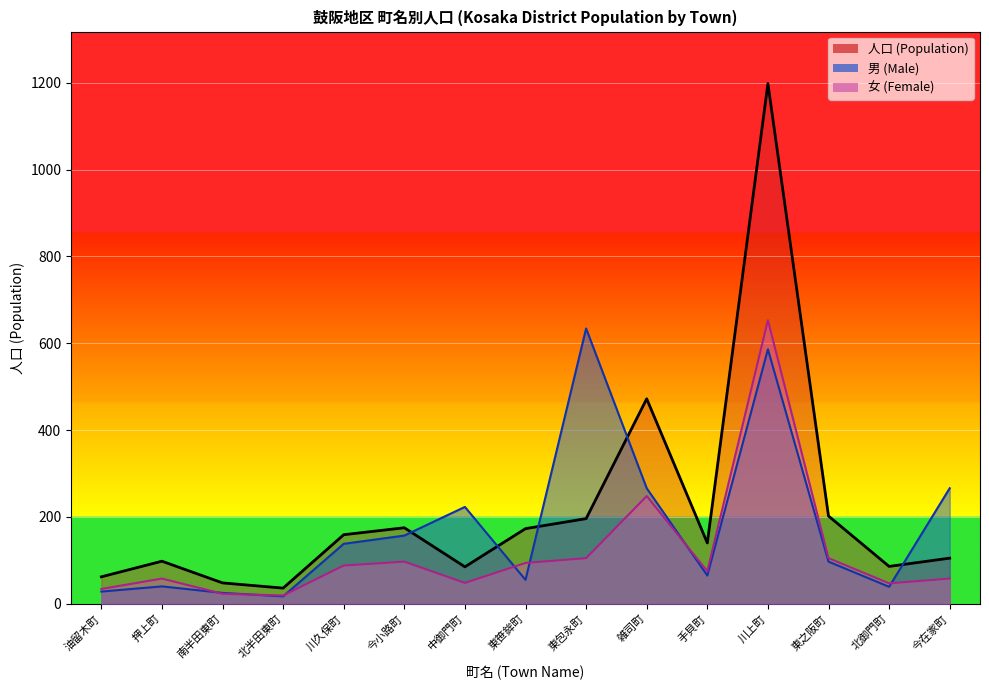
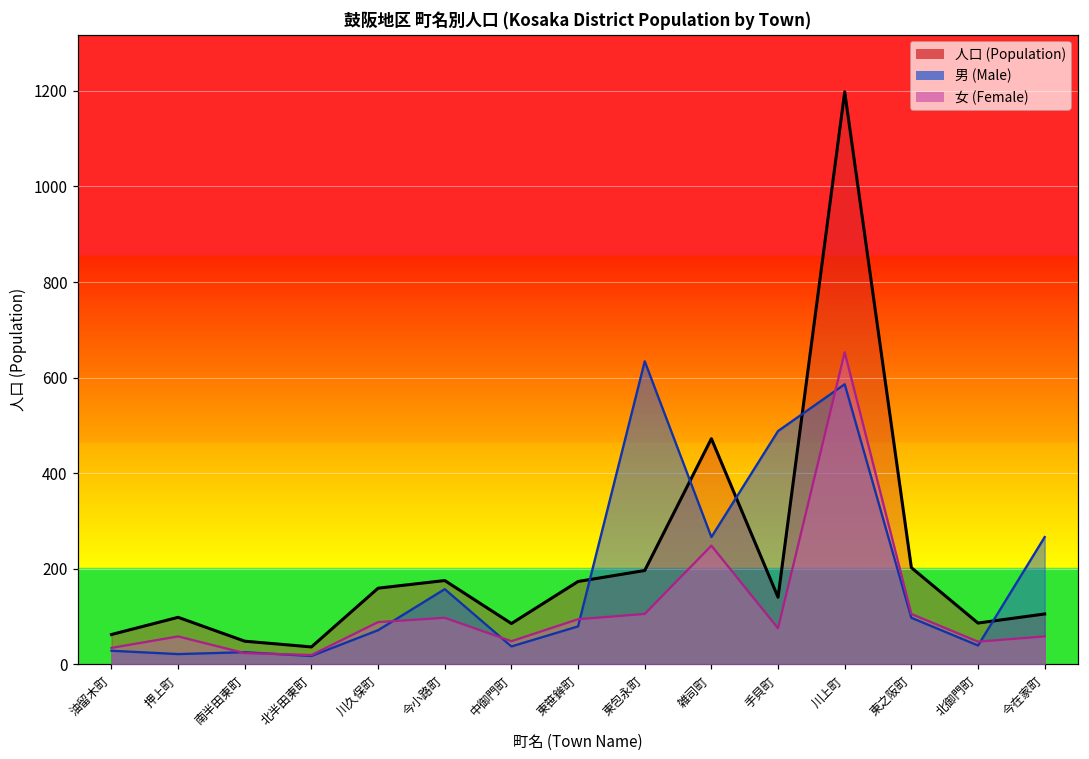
  {
    "男 (Male)": {
      "油留木町": 30,
-     "押上町": 40,
-     "川久保町": 140,
+     "押上町": 20,
+     "川久保町": 70,
      "今小路町": 160,
-     "中御門町": 220,
-     "東笹鉾町": 60,
+     "中御門町": 40,
+     "東笹鉾町": 80,
      "東包永町": 630,
      "雑司町": 270,
-     "手貝町": 70,
+     "手貝町": 490,
      "川上町": 590,
      "東之阪町": 100,
      "北御門町": 40,
      "今在家町": 270
    }
  }
